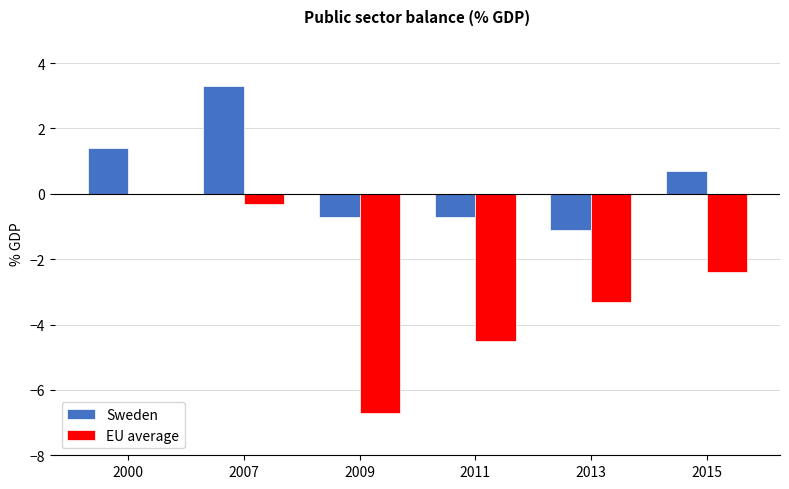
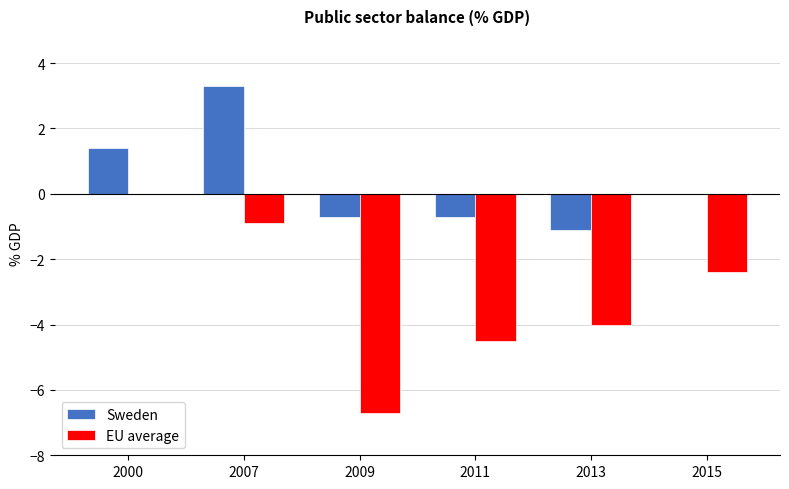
  {
    "Sweden": {
      "2000": 1.4,
      "2007": 3.3,
      "2009": -0.7,
      "2011": -0.7,
      "2013": -1.1,
-     "2015": 0.7
+     "2015": 0.0
    },
    "EU average": {
      "2000": 0.0,
-     "2007": -0.3,
+     "2007": -0.9,
      "2009": -6.7,
      "2011": -4.5,
-     "2013": -3.3,
+     "2013": -4.0,
      "2015": -2.4
    }
  }
